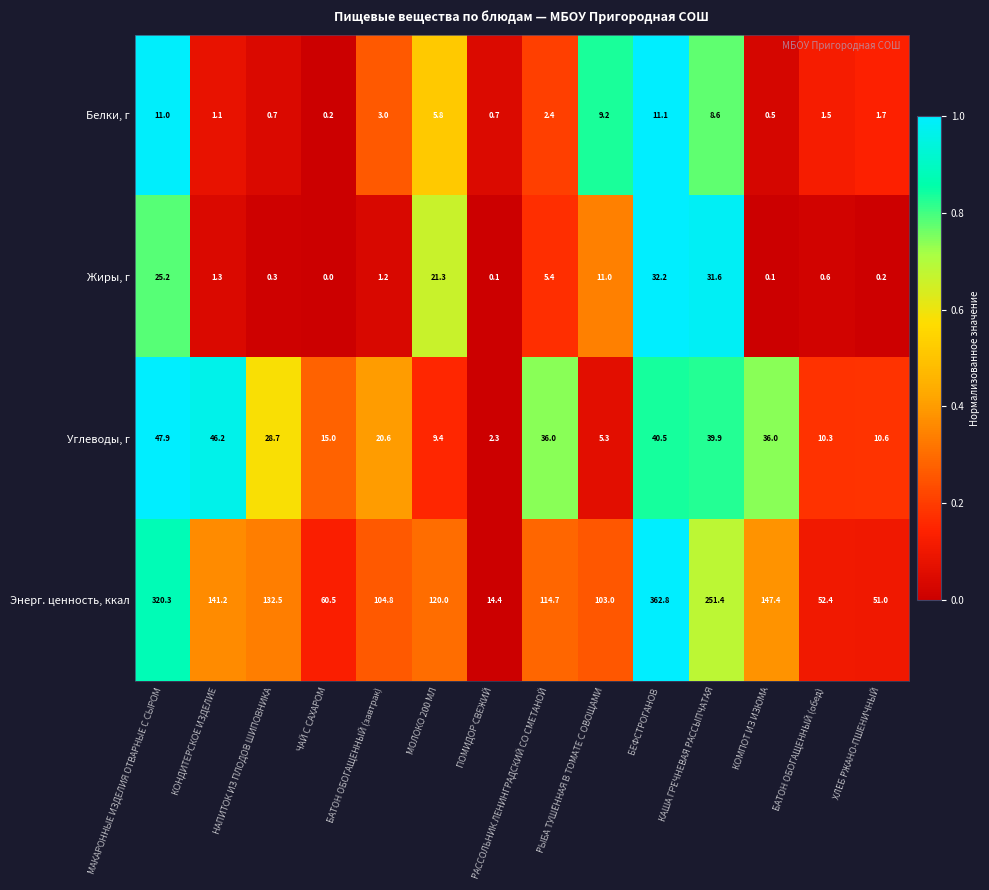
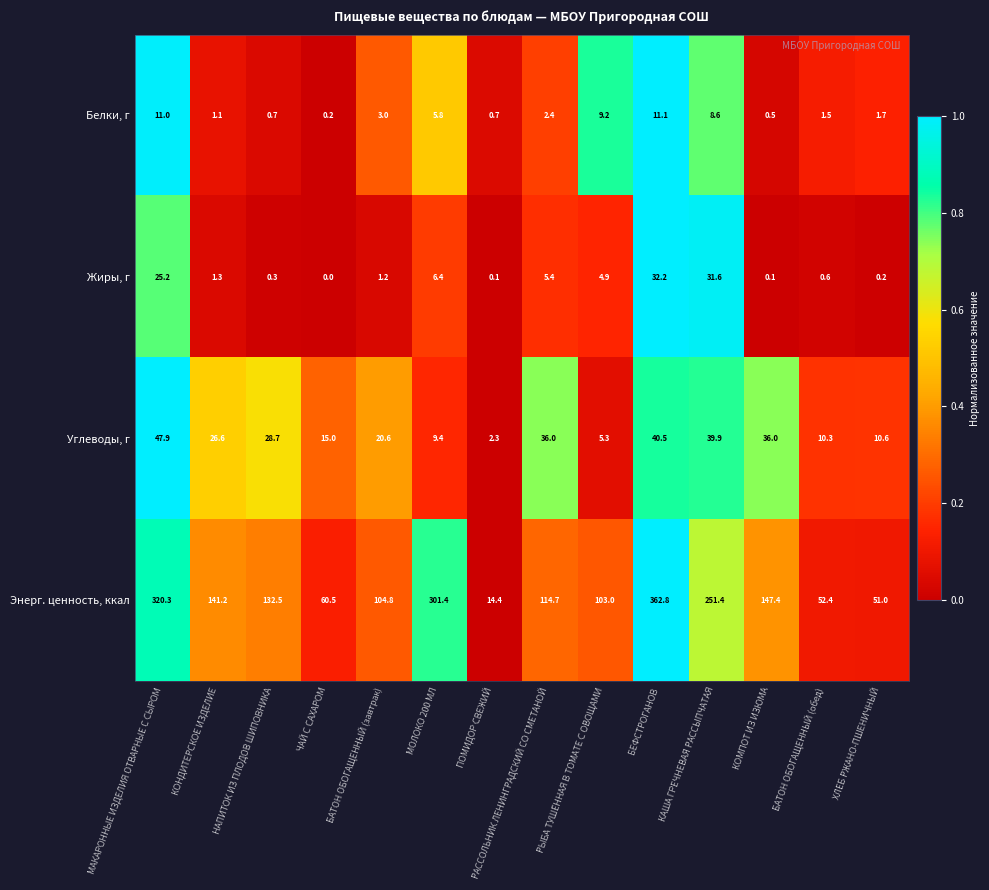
  {
    "Белки, г": {
      "МАКАРОННЫЕ ИЗДЕЛИЯ ОТВАРНЫЕ С СЫРОМ": 11.0,
      "КОНДИТЕРСКОЕ ИЗДЕЛИЕ": 1.1,
      "НАПИТОК ИЗ ПЛОДОВ ШИПОВНИКА": 0.7,
      "ЧАЙ С САХАРОМ": 0.2,
      "БАТОН ОБОГАЩЕННЫЙ (завтрак)": 3.0,
      "МОЛОКО 200 МЛ": 5.8,
      "ПОМИДОР СВЕЖИЙ": 0.7,
      "РАССОЛЬНИК ЛЕНИНГРАДСКИЙ СО СМЕТАНОЙ": 2.4,
      "РЫБА ТУШЁННАЯ В ТОМАТЕ С ОВОЩАМИ": 9.2,
      "БЕФСТРОГАНОВ": 11.1,
      "КАША ГРЕЧНЕВАЯ РАССЫПЧАТАЯ": 8.6,
      "КОМПОТ ИЗ ИЗЮМА": 0.5,
      "ХЛЕБ РЖАНО-ПШЕНИЧНЫЙ": 1.7
    },
    "Жиры, г": {
      "МАКАРОННЫЕ ИЗДЕЛИЯ ОТВАРНЫЕ С СЫРОМ": 25.2,
      "КОНДИТЕРСКОЕ ИЗДЕЛИЕ": 1.3,
      "НАПИТОК ИЗ ПЛОДОВ ШИПОВНИКА": 0.3,
      "ЧАЙ С САХАРОМ": 0.0,
      "БАТОН ОБОГАЩЕННЫЙ (завтрак)": 1.2,
-     "МОЛОКО 200 МЛ": 21.3,
+     "МОЛОКО 200 МЛ": 6.4,
      "ПОМИДОР СВЕЖИЙ": 0.1,
      "РАССОЛЬНИК ЛЕНИНГРАДСКИЙ СО СМЕТАНОЙ": 5.4,
-     "РЫБА ТУШЁННАЯ В ТОМАТЕ С ОВОЩАМИ": 11.0,
+     "РЫБА ТУШЁННАЯ В ТОМАТЕ С ОВОЩАМИ": 4.9,
      "БЕФСТРОГАНОВ": 32.2,
      "КАША ГРЕЧНЕВАЯ РАССЫПЧАТАЯ": 31.6,
      "КОМПОТ ИЗ ИЗЮМА": 0.1,
      "БАТОН ОБОГАЩЕННЫЙ (обед)": 0.6,
      "ХЛЕБ РЖАНО-ПШЕНИЧНЫЙ": 0.2
    },
    "Углеводы, г": {
      "МАКАРОННЫЕ ИЗДЕЛИЯ ОТВАРНЫЕ С СЫРОМ": 47.9,
-     "КОНДИТЕРСКОЕ ИЗДЕЛИЕ": 46.2,
+     "КОНДИТЕРСКОЕ ИЗДЕЛИЕ": 26.6,
      "НАПИТОК ИЗ ПЛОДОВ ШИПОВНИКА": 28.7,
      "ЧАЙ С САХАРОМ": 15.0,
      "БАТОН ОБОГАЩЕННЫЙ (завтрак)": 20.6,
      "МОЛОКО 200 МЛ": 9.4,
      "ПОМИДОР СВЕЖИЙ": 2.3,
      "РАССОЛЬНИК ЛЕНИНГРАДСКИЙ СО СМЕТАНОЙ": 36.0,
      "РЫБА ТУШЁННАЯ В ТОМАТЕ С ОВОЩАМИ": 5.3,
      "БЕФСТРОГАНОВ": 40.5,
      "КАША ГРЕЧНЕВАЯ РАССЫПЧАТАЯ": 39.9,
      "КОМПОТ ИЗ ИЗЮМА": 36.0,
      "БАТОН ОБОГАЩЕННЫЙ (обед)": 10.3,
      "ХЛЕБ РЖАНО-ПШЕНИЧНЫЙ": 10.6
    },
    "Энерг. ценность, ккал": {
      "МАКАРОННЫЕ ИЗДЕЛИЯ ОТВАРНЫЕ С СЫРОМ": 320.3,
      "КОНДИТЕРСКОЕ ИЗДЕЛИЕ": 141.2,
      "НАПИТОК ИЗ ПЛОДОВ ШИПОВНИКА": 132.5,
      "ЧАЙ С САХАРОМ": 60.5,
      "БАТОН ОБОГАЩЕННЫЙ (завтрак)": 104.8,
-     "МОЛОКО 200 МЛ": 120.0,
+     "МОЛОКО 200 МЛ": 301.4,
      "ПОМИДОР СВЕЖИЙ": 14.4,
      "РАССОЛЬНИК ЛЕНИНГРАДСКИЙ СО СМЕТАНОЙ": 114.7,
      "РЫБА ТУШЁННАЯ В ТОМАТЕ С ОВОЩАМИ": 103.0,
      "БЕФСТРОГАНОВ": 362.8,
      "КАША ГРЕЧНЕВАЯ РАССЫПЧАТАЯ": 251.4,
      "КОМПОТ ИЗ ИЗЮМА": 147.4,
      "БАТОН ОБОГАЩЕННЫЙ (обед)": 52.4,
      "ХЛЕБ РЖАНО-ПШЕНИЧНЫЙ": 51.0
    }
  }
